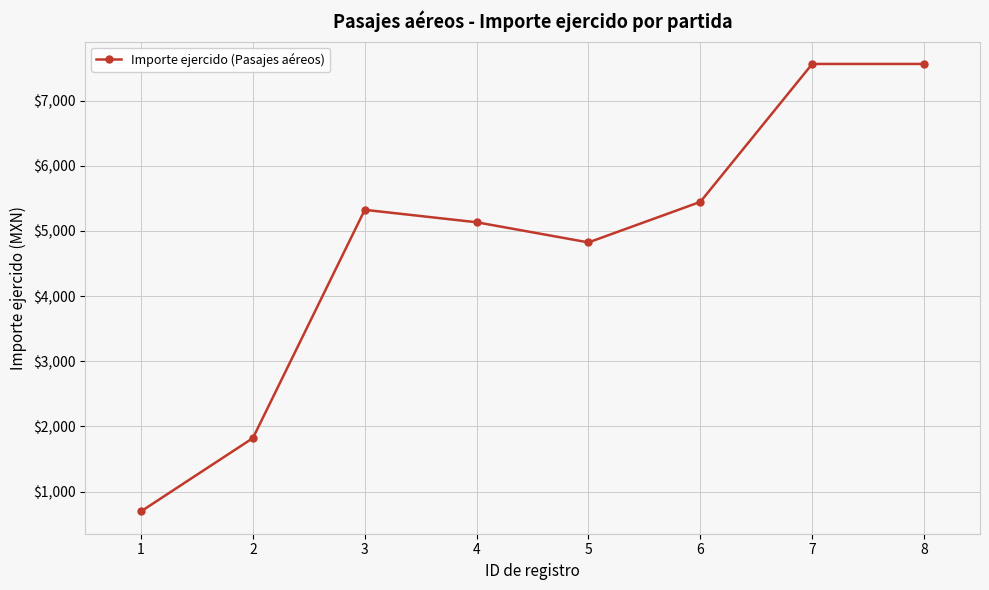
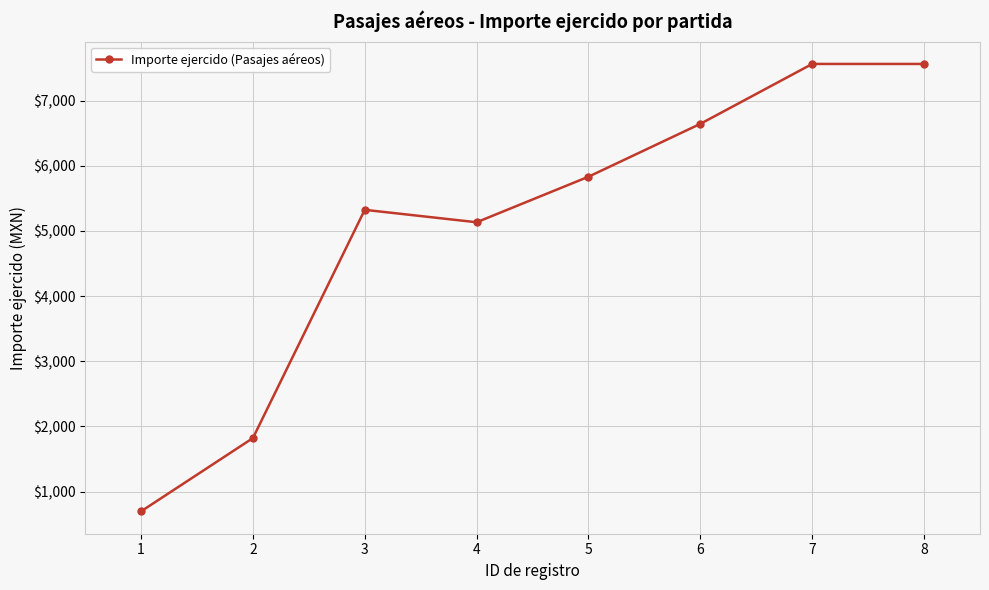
  {
    "1": "$700",
    "2": "$1,800",
    "3": "$5,300",
    "4": "$5,100",
-   "5": "$4,800",
-   "6": "$5,400",
+   "5": "$5,800",
+   "6": "$6,600",
    "7": "$7,600",
    "8": "$7,600"
  }
